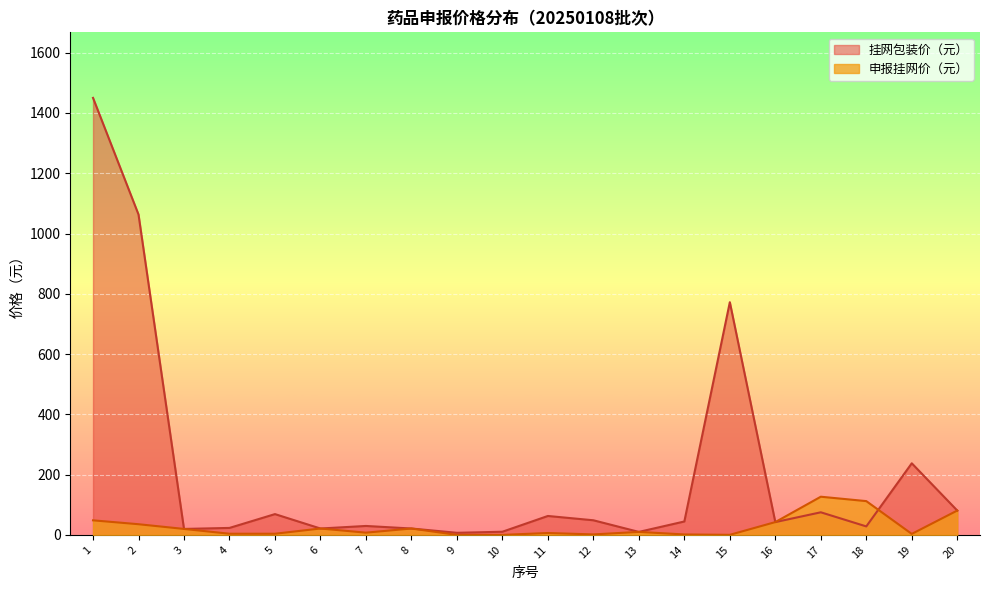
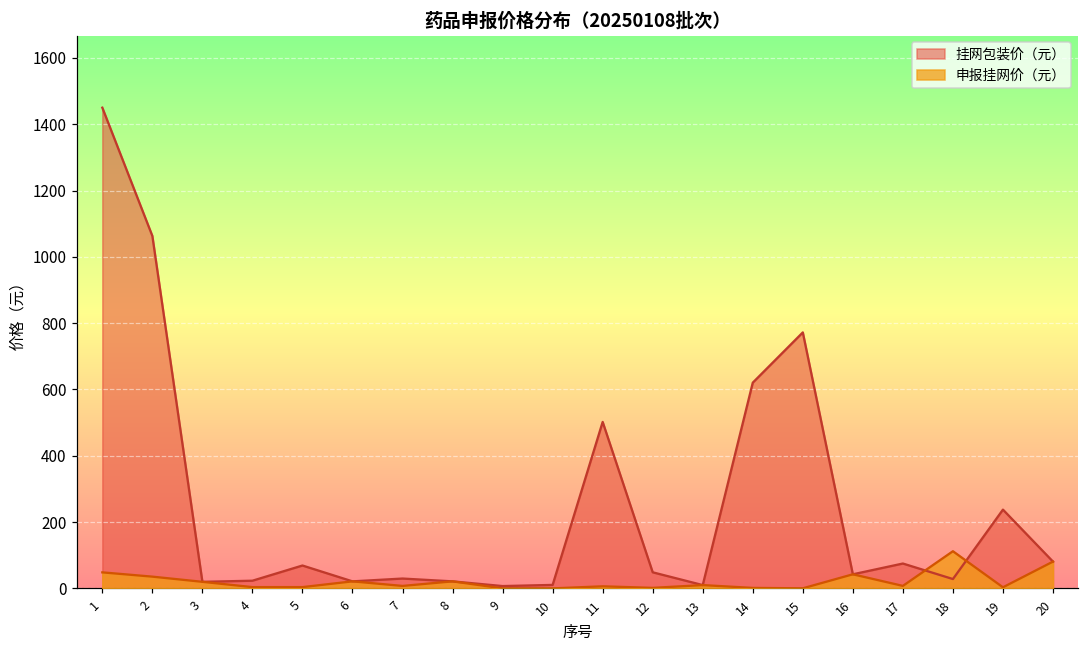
  {
    "挂网包装价（元）": {
      "1": 1450,
      "2": 1060,
      "4": 20,
      "5": 70,
      "7": 30,
      "10": 10,
-     "11": 60,
+     "11": 500,
      "12": 50,
-     "14": 40,
+     "14": 620,
      "15": 770,
      "17": 80,
      "18": 30,
      "19": 240
    },
    "申报挂网价（元）": {
      "1": 50,
      "2": 40,
      "4": 0,
      "5": 0,
      "7": 10,
      "10": 0,
      "11": 10,
      "12": 0,
      "14": 0,
      "15": 0,
-     "17": 130,
+     "17": 10,
      "18": 110,
      "19": 0
    }
  }
